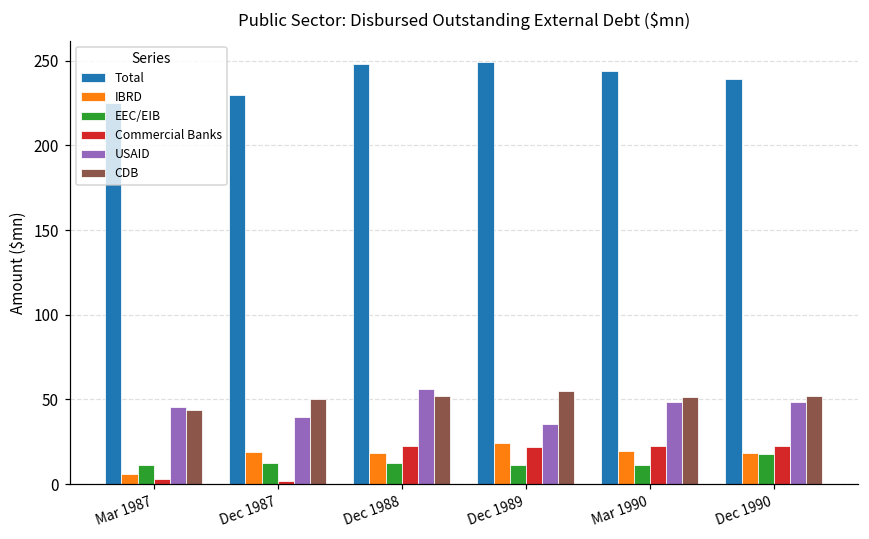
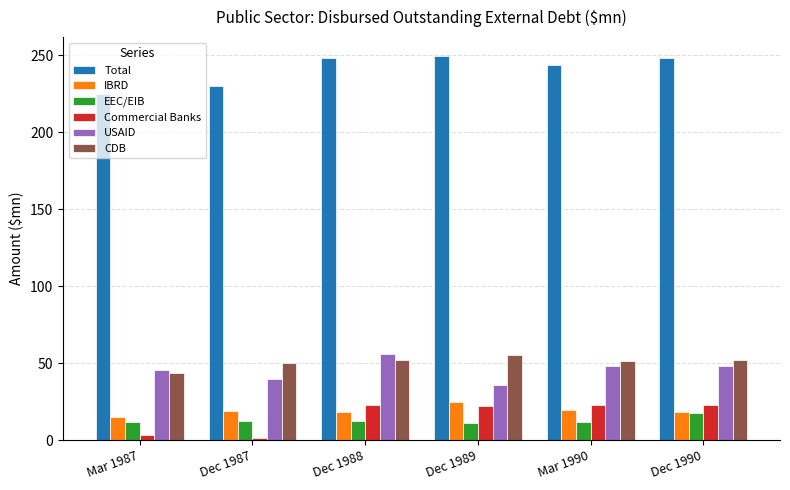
  {
    "Total": {
      "Dec 1987": 230,
      "Dec 1988": 248,
      "Dec 1989": 249,
      "Mar 1990": 244,
-     "Dec 1990": 239
+     "Dec 1990": 248
    },
    "IBRD": {
-     "Mar 1987": 6,
+     "Mar 1987": 15,
      "Dec 1987": 19,
      "Dec 1988": 18,
      "Dec 1989": 25,
      "Mar 1990": 19,
      "Dec 1990": 18
    },
    "EEC/EIB": {
      "Mar 1987": 12,
      "Dec 1987": 13,
      "Dec 1988": 12,
      "Dec 1989": 11,
      "Mar 1990": 12,
      "Dec 1990": 18
    },
    "Commercial Banks": {
      "Mar 1987": 3,
      "Dec 1988": 23,
      "Dec 1989": 22,
      "Mar 1990": 23,
      "Dec 1990": 23
    },
    "USAID": {
      "Mar 1987": 46,
      "Dec 1987": 39,
      "Dec 1988": 56,
      "Dec 1989": 36,
      "Mar 1990": 48,
      "Dec 1990": 48
    },
    "CDB": {
      "Mar 1987": 44,
      "Dec 1987": 50,
      "Dec 1988": 52,
      "Dec 1989": 55,
      "Mar 1990": 51,
      "Dec 1990": 52
    }
  }
